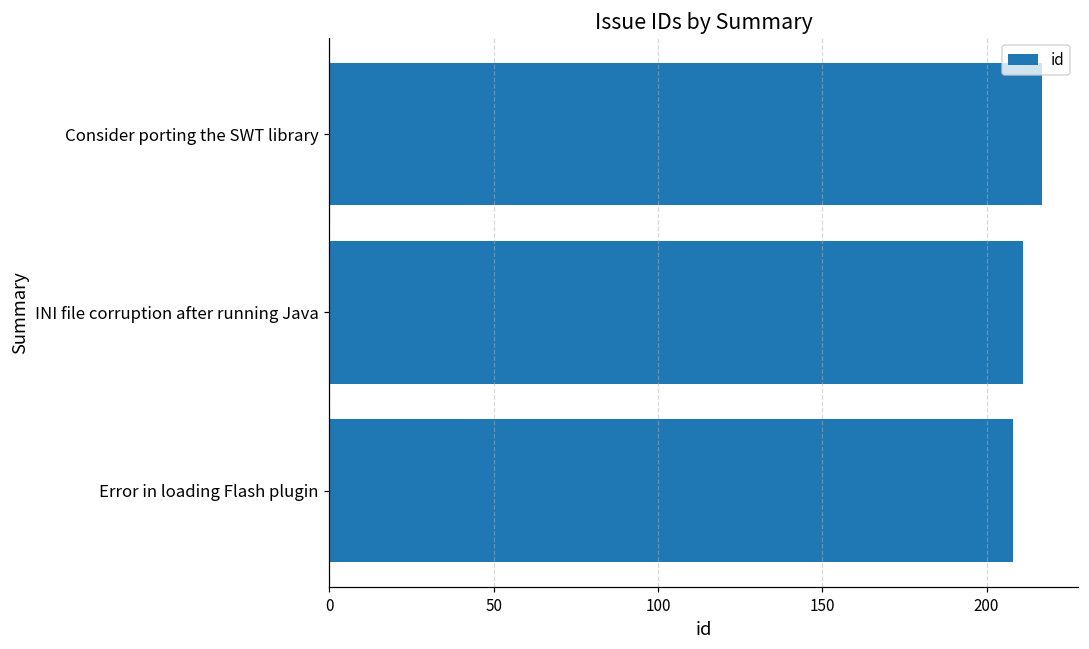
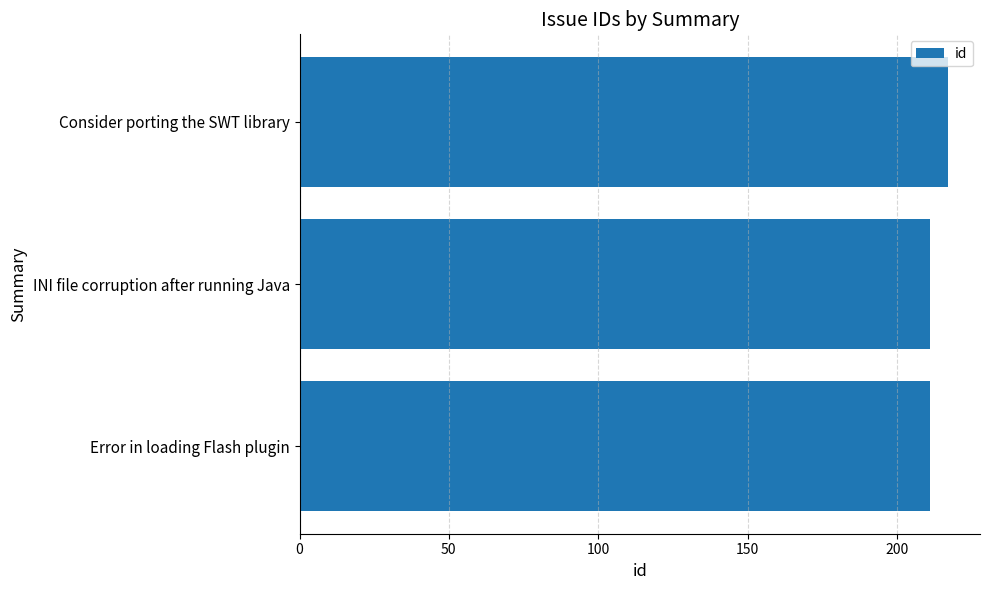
  {
    "Consider porting the SWT library": 217,
    "INI file corruption after running Java": 211,
-   "Error in loading Flash plugin": 208
+   "Error in loading Flash plugin": 211
  }
